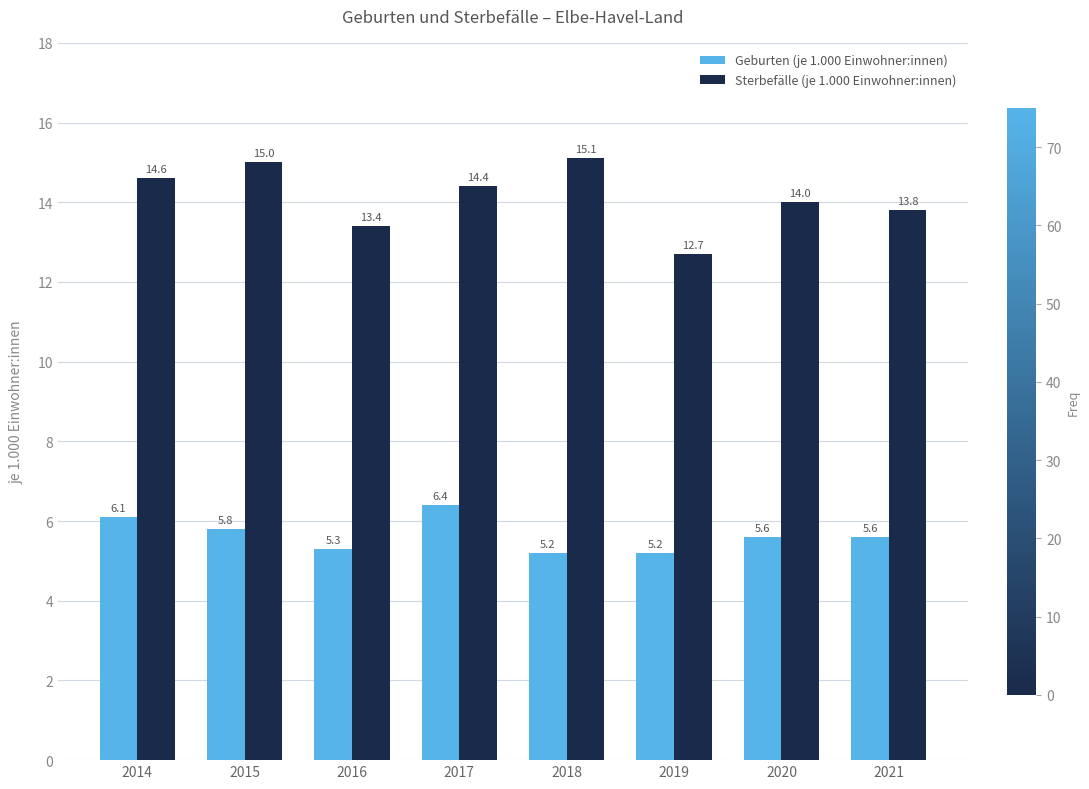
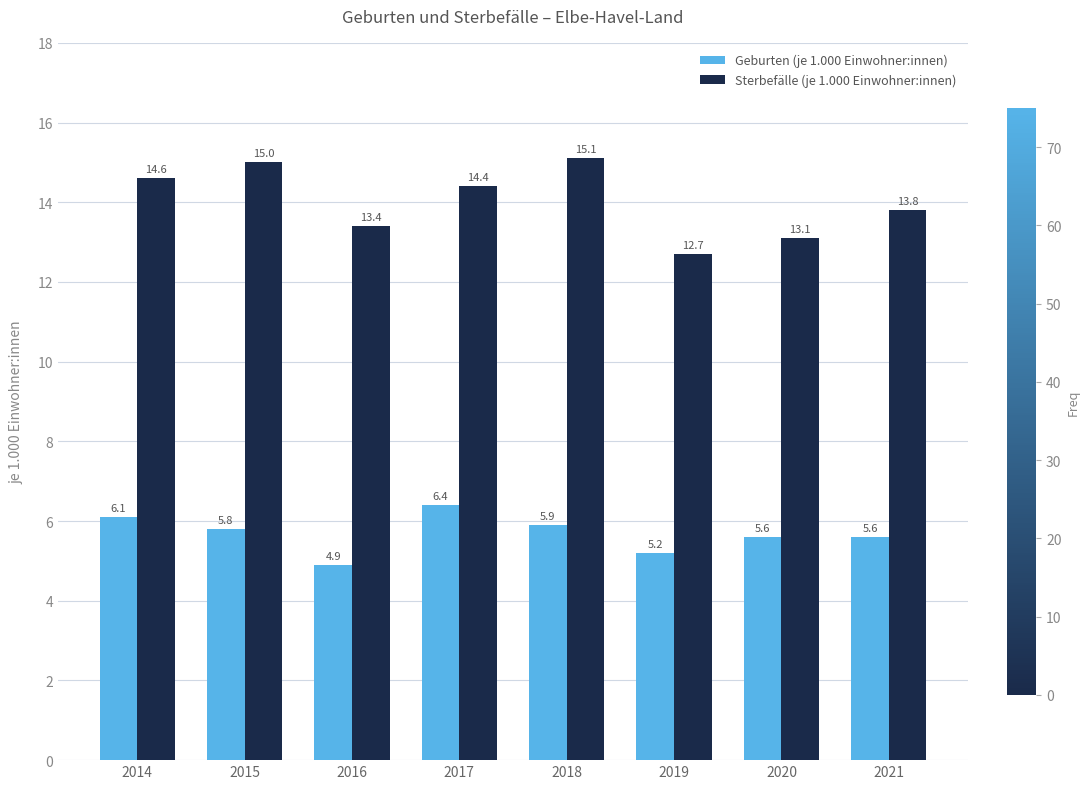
  {
    "Geburten (je 1.000 Einwohner:innen)": {
      "2014": 6.1,
      "2015": 5.8,
-     "2016": 5.3,
+     "2016": 4.9,
      "2017": 6.4,
-     "2018": 5.2,
+     "2018": 5.9,
      "2019": 5.2,
      "2020": 5.6,
      "2021": 5.6
    },
    "Sterbefälle (je 1.000 Einwohner:innen)": {
      "2014": 14.6,
      "2015": 15.0,
      "2016": 13.4,
      "2017": 14.4,
      "2018": 15.1,
      "2019": 12.7,
-     "2020": 14.0,
+     "2020": 13.1,
      "2021": 13.8
    }
  }
